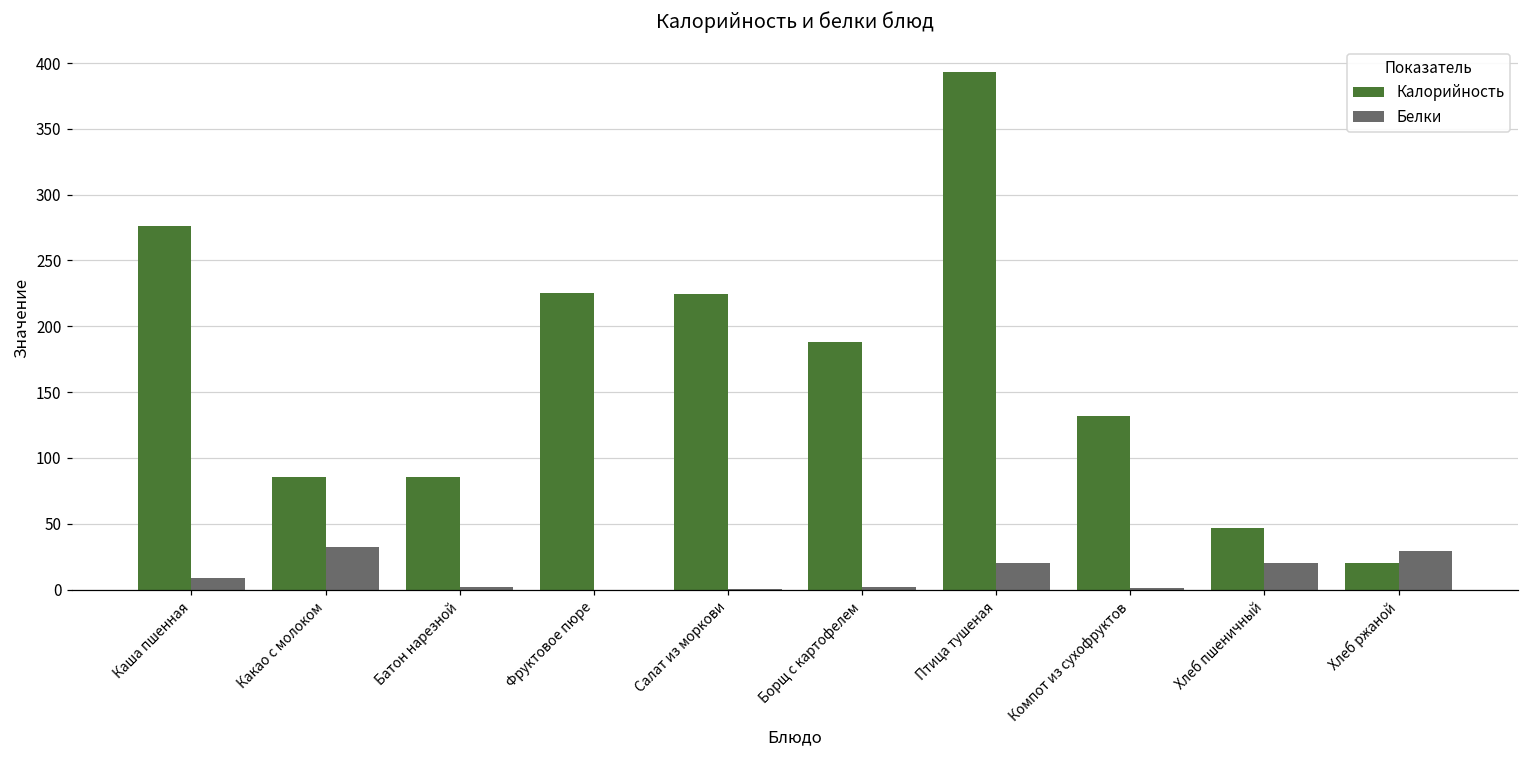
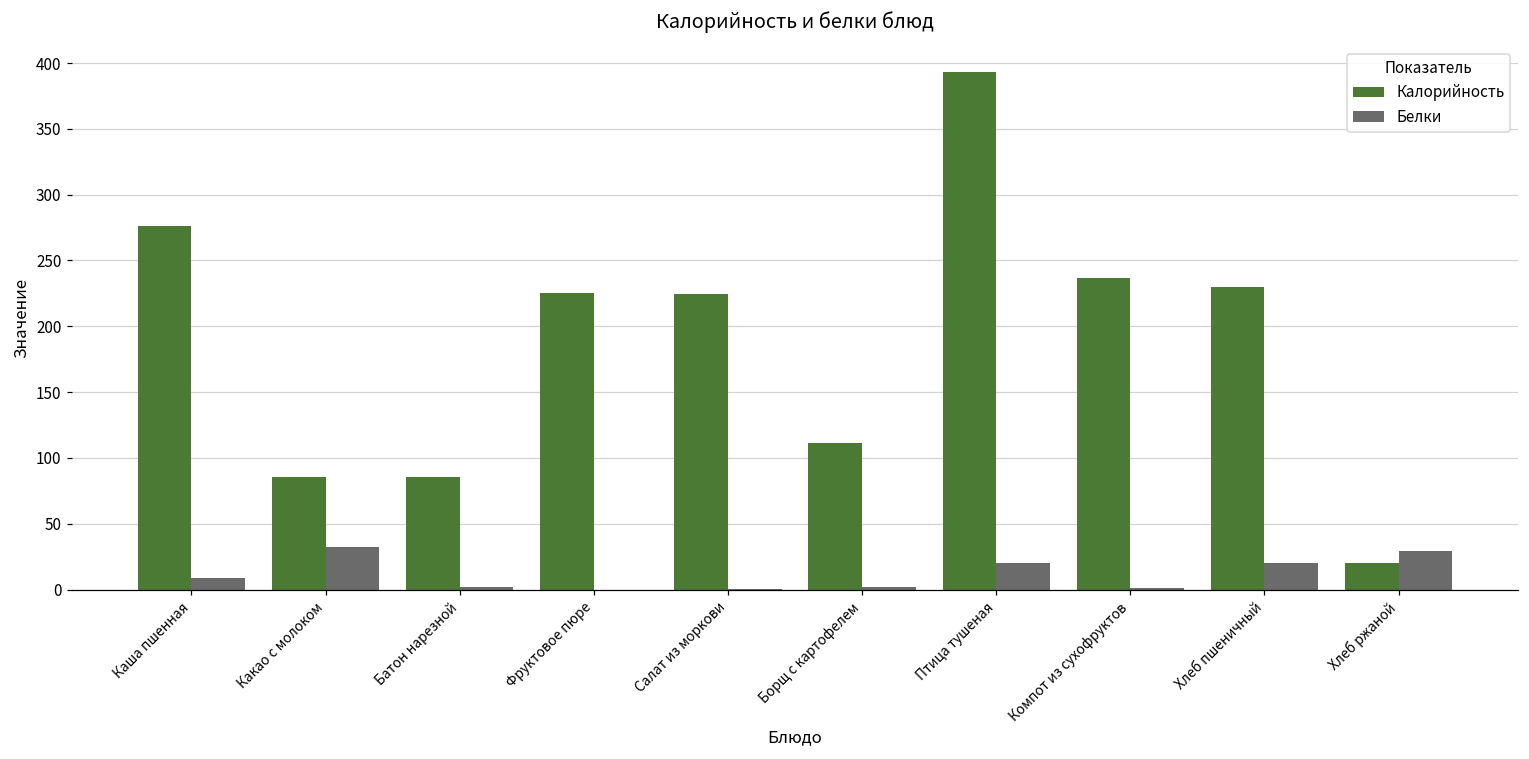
  {
    "Калорийность": {
      "Каша пшенная": 276,
      "Какао с молоком": 85,
      "Батон нарезной": 86,
      "Фруктовое пюре": 225,
      "Салат из моркови": 224,
-     "Борщ с картофелем": 188,
+     "Борщ с картофелем": 111,
      "Птица тушеная": 393,
-     "Компот из сухофруктов": 132,
-     "Хлеб пшеничный": 47,
+     "Компот из сухофруктов": 237,
+     "Хлеб пшеничный": 230,
      "Хлеб ржаной": 20
    },
    "Белки": {
      "Каша пшенная": 9,
      "Какао с молоком": 33,
      "Батон нарезной": 2,
      "Фруктовое пюре": 0,
      "Птица тушеная": 21,
      "Хлеб пшеничный": 20,
      "Хлеб ржаной": 29
    }
  }
